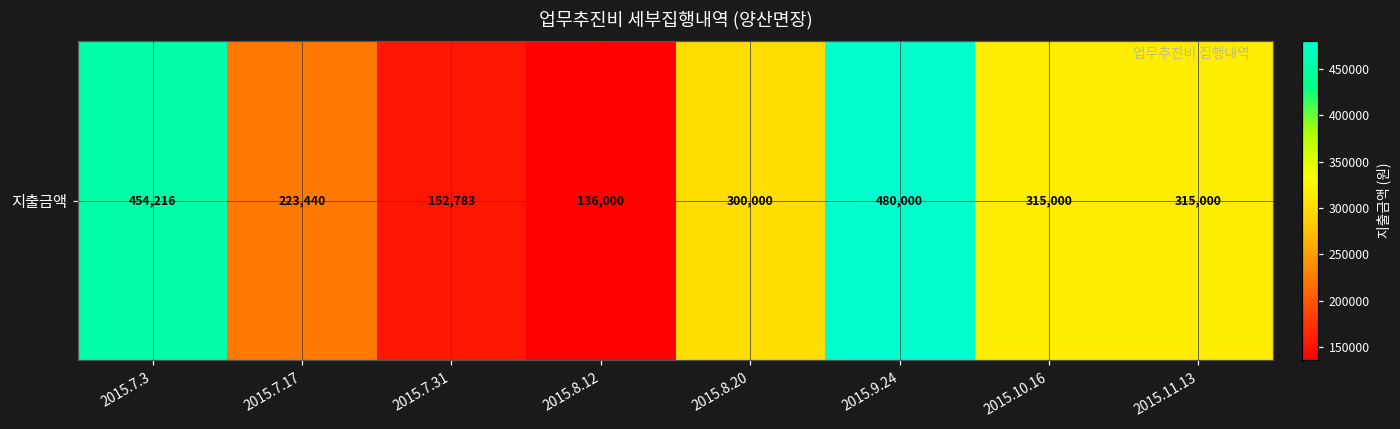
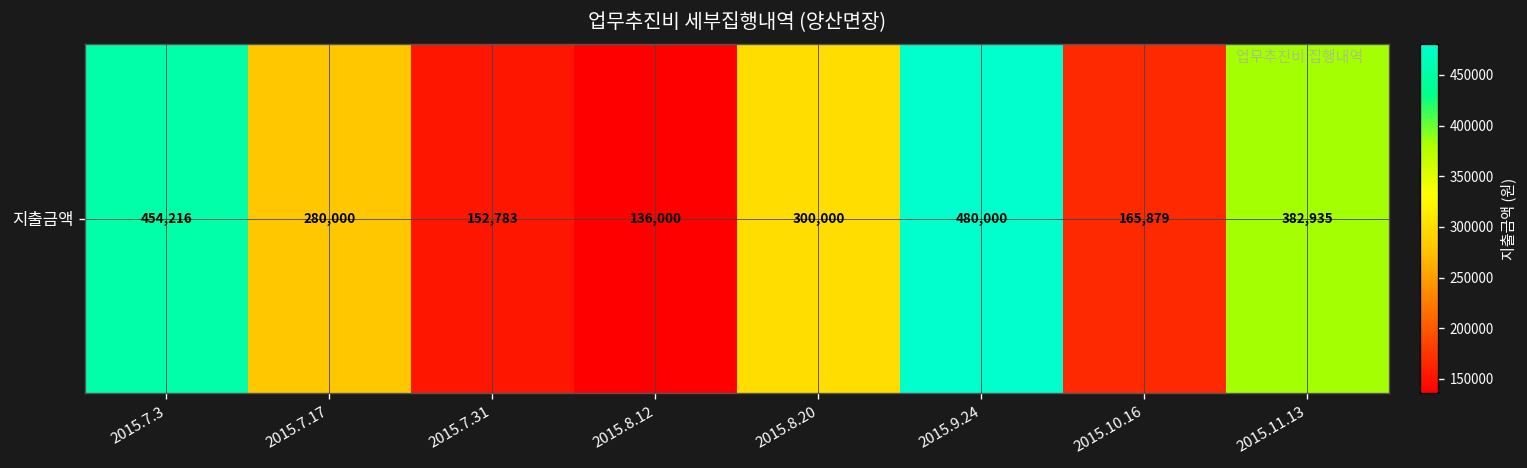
  {
    "지출금액": {
      "2015.7.3": "454,216",
-     "2015.7.17": "223,440",
+     "2015.7.17": "280,000",
      "2015.7.31": "152,783",
      "2015.8.12": "136,000",
      "2015.8.20": "300,000",
      "2015.9.24": "480,000",
-     "2015.10.16": "315,000",
-     "2015.11.13": "315,000"
+     "2015.10.16": "165,879",
+     "2015.11.13": "382,935"
    }
  }
